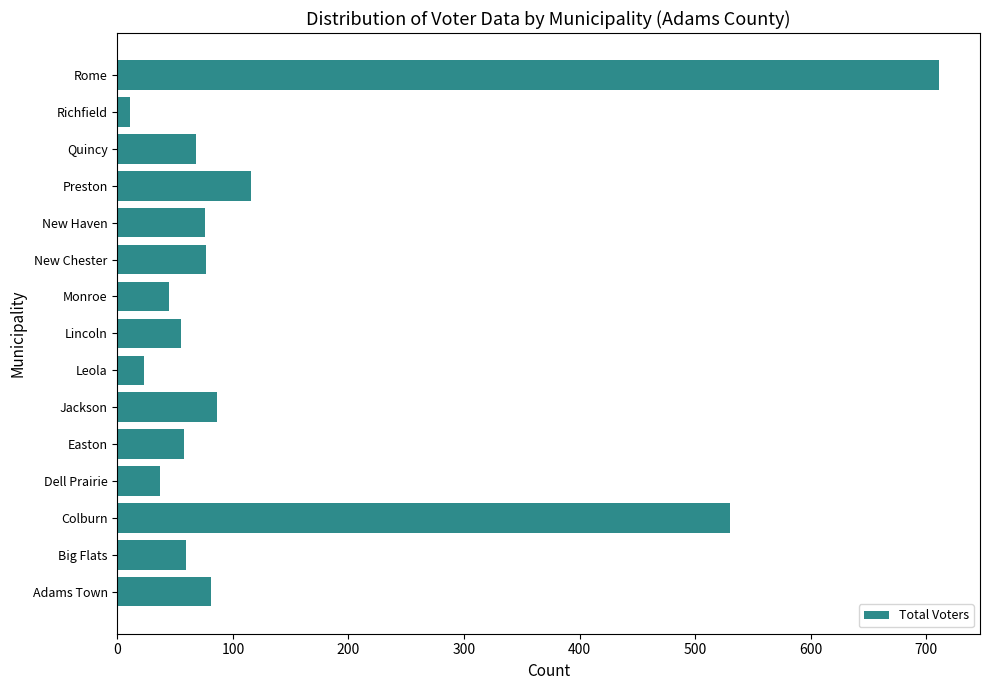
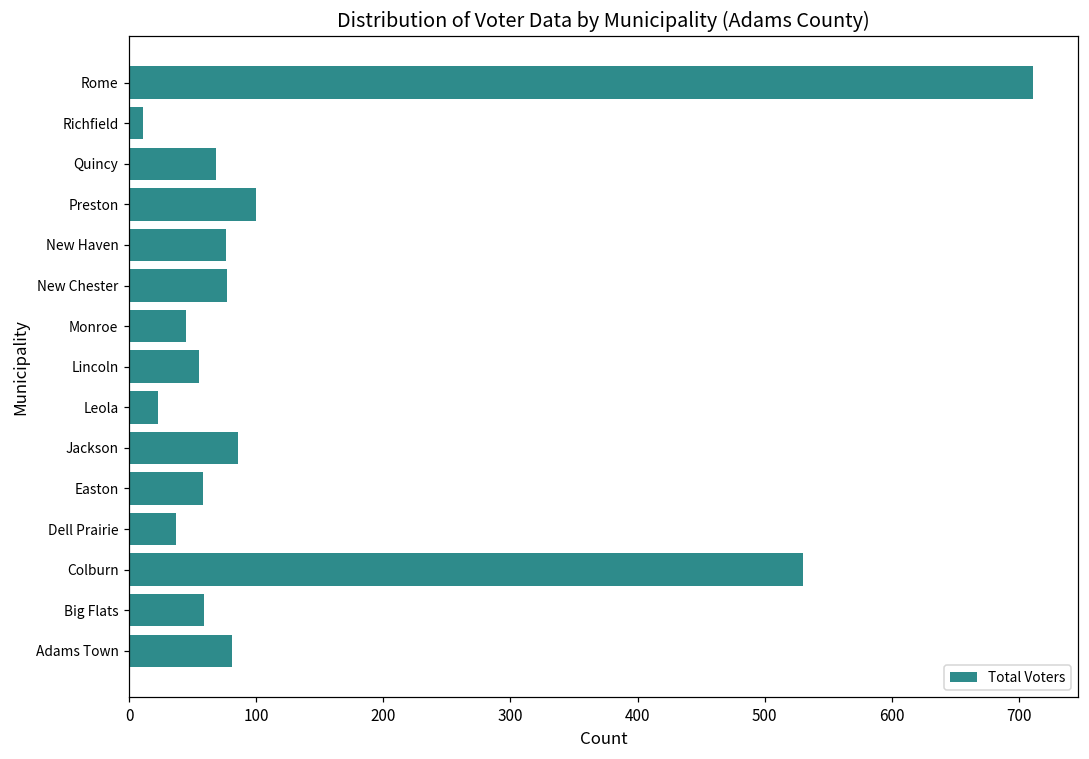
  {
    "Rome": 711,
    "Richfield": 11,
    "Quincy": 68,
-   "Preston": 116,
+   "Preston": 100,
    "New Haven": 76,
    "New Chester": 77,
    "Monroe": 45,
    "Lincoln": 55,
    "Leola": 23,
    "Jackson": 86,
    "Easton": 58,
    "Dell Prairie": 37,
    "Colburn": 530,
    "Big Flats": 59,
    "Adams Town": 81
  }
